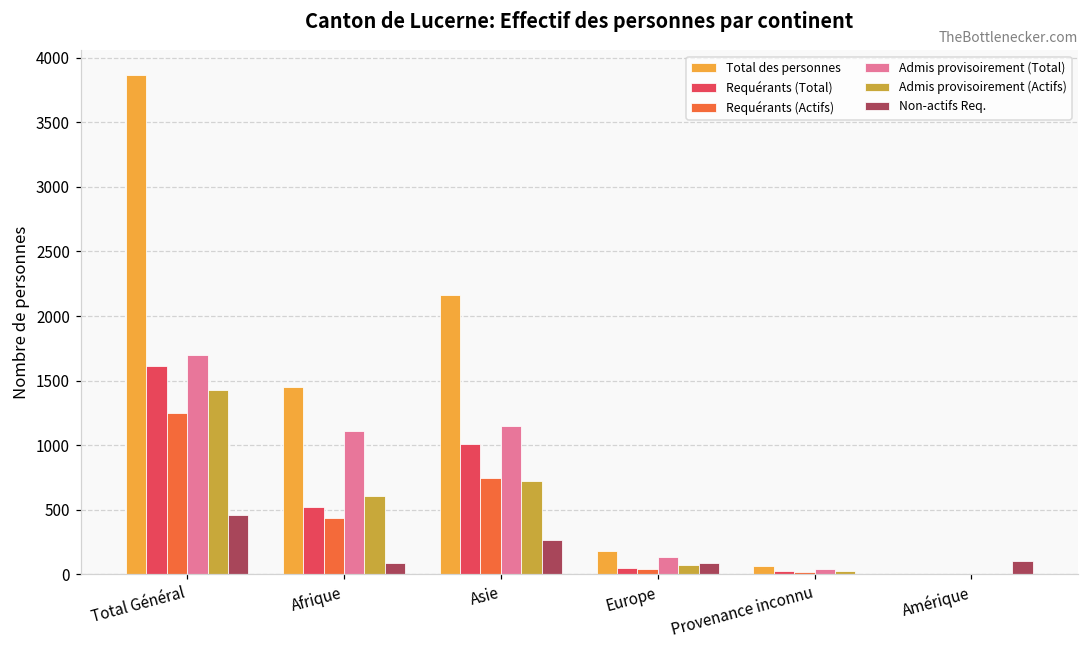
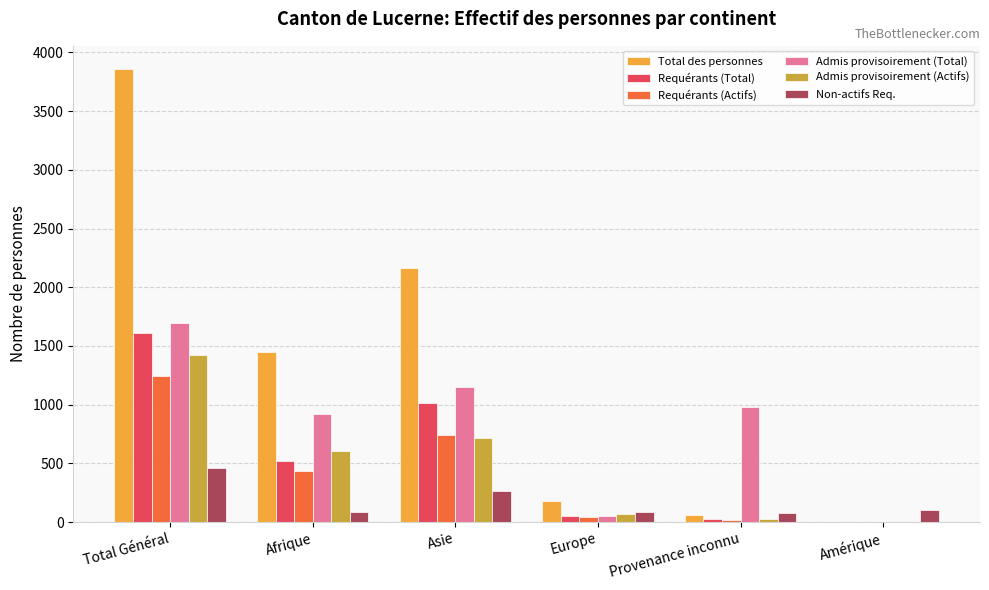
  {
    "Admis provisoirement (Total)": {
      "Total Général": 1700,
-     "Afrique": 1110,
+     "Afrique": 930,
      "Asie": 1150,
-     "Europe": 130,
-     "Provenance inconnu": 40
+     "Europe": 50,
+     "Provenance inconnu": 980
    },
    "Non-actifs Req.": {
      "Total Général": 460,
      "Afrique": 90,
      "Asie": 270,
      "Europe": 90,
-     "Provenance inconnu": 0,
+     "Provenance inconnu": 80,
      "Amérique": 110
    }
  }
